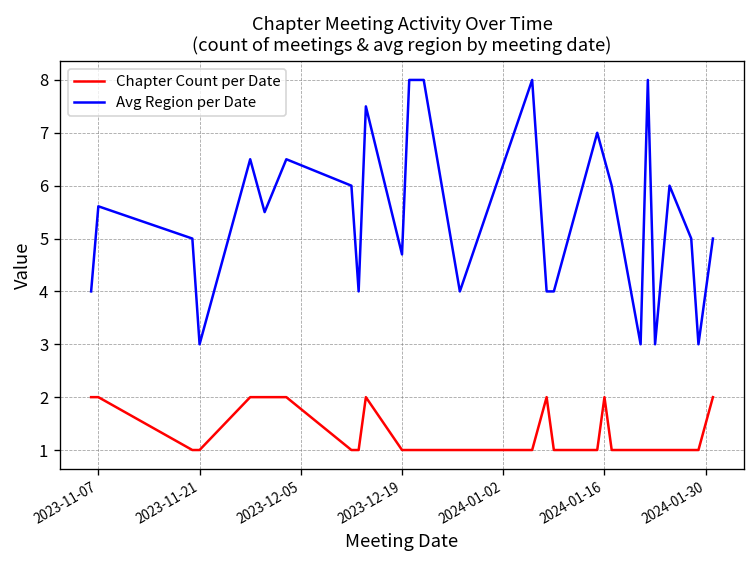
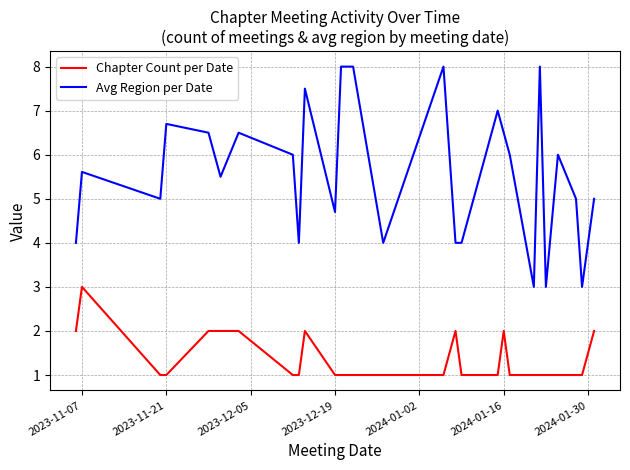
  {
    "Chapter Count per Date": {
-     "2023-11-07": 2,
+     "2023-11-07": 3,
      "2023-11-21": 1,
      "2023-12-19": 1,
      "2024-01-16": 2
    },
    "Avg Region per Date": {
      "2023-11-07": 5.6,
-     "2023-11-21": 3.0,
+     "2023-11-21": 6.7,
      "2023-12-19": 4.7,
      "2024-01-16": 6.5
    }
  }
